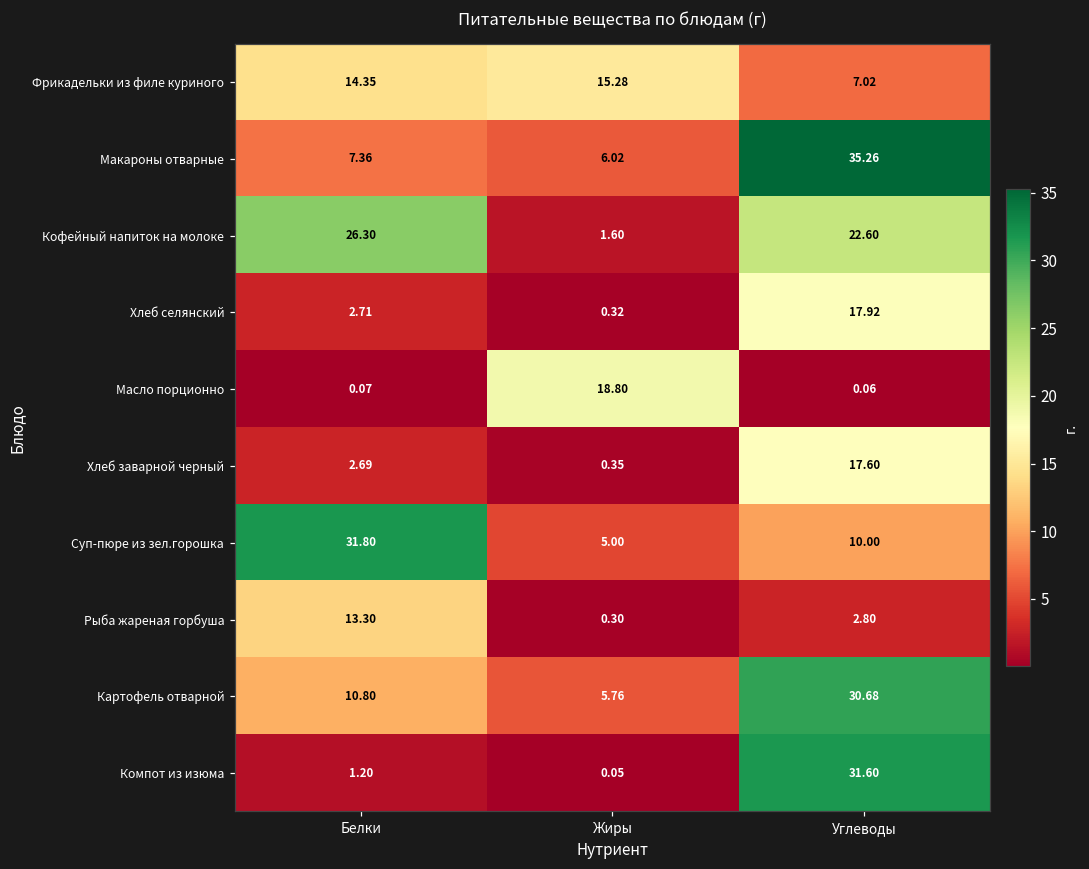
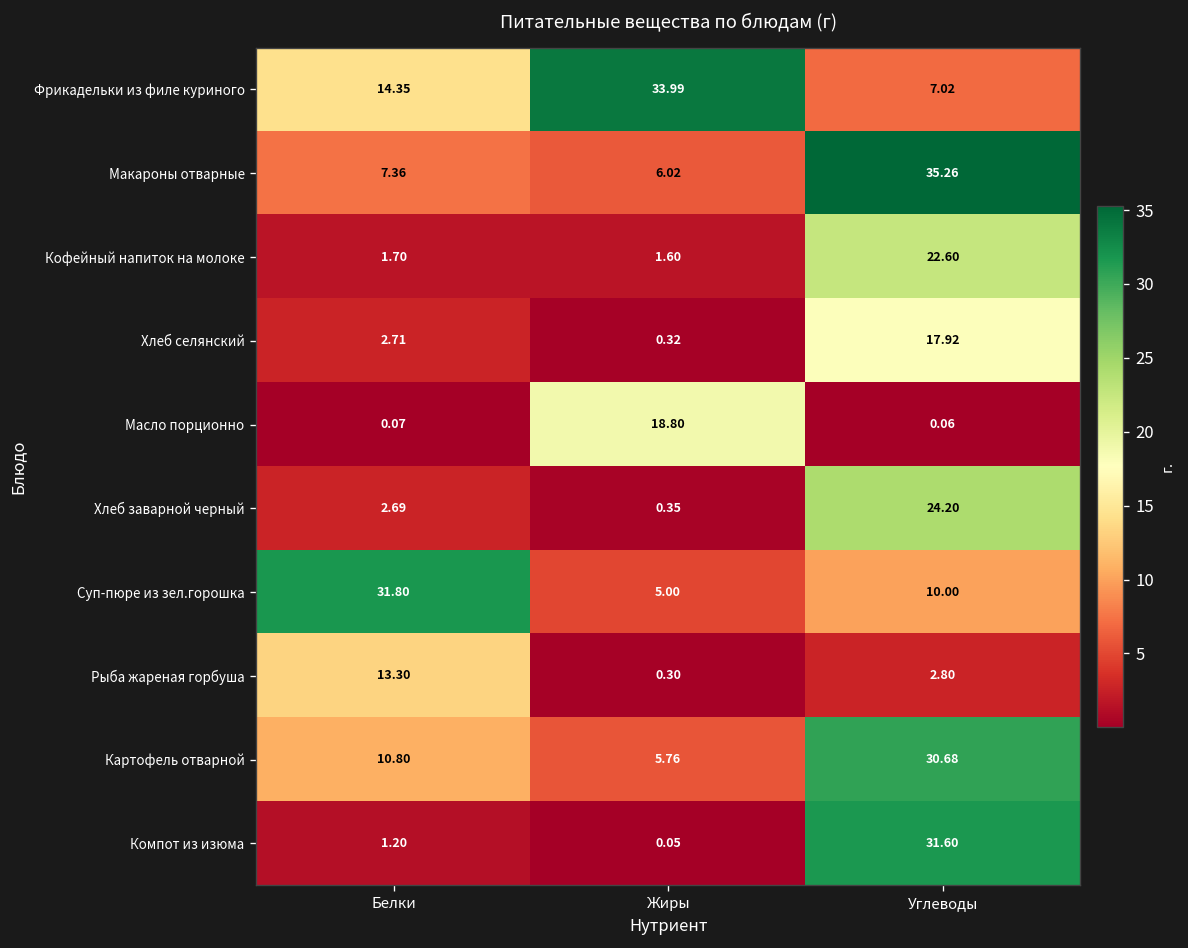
  {
    "Фрикадельки из филе куриного": {
      "Белки": 14.35,
-     "Жиры": 15.28,
+     "Жиры": 33.99,
      "Углеводы": 7.02
    },
    "Макароны отварные": {
      "Белки": 7.36,
      "Жиры": 6.02,
      "Углеводы": 35.26
    },
    "Кофейный напиток на молоке": {
-     "Белки": 26.30,
+     "Белки": 1.70,
      "Жиры": 1.60,
      "Углеводы": 22.60
    },
    "Хлеб селянский": {
      "Белки": 2.71,
      "Жиры": 0.32,
      "Углеводы": 17.92
    },
    "Масло порционно": {
      "Белки": 0.07,
      "Жиры": 18.80,
      "Углеводы": 0.06
    },
    "Хлеб заварной черный": {
      "Белки": 2.69,
      "Жиры": 0.35,
-     "Углеводы": 17.60
+     "Углеводы": 24.20
    },
    "Суп-пюре из зел.горошка": {
      "Белки": 31.80,
      "Жиры": 5.00,
      "Углеводы": 10.00
    },
    "Рыба жареная горбуша": {
      "Белки": 13.30,
      "Жиры": 0.30,
      "Углеводы": 2.80
    },
    "Картофель отварной": {
      "Белки": 10.80,
      "Жиры": 5.76,
      "Углеводы": 30.68
    },
    "Компот из изюма": {
      "Белки": 1.20,
      "Жиры": 0.05,
      "Углеводы": 31.60
    }
  }
